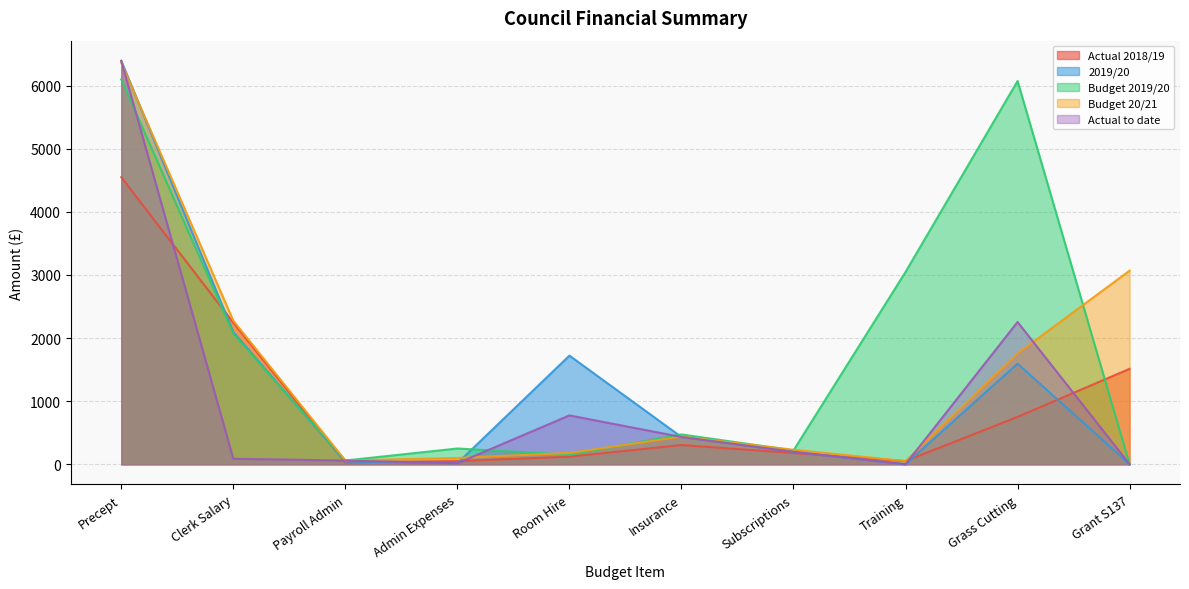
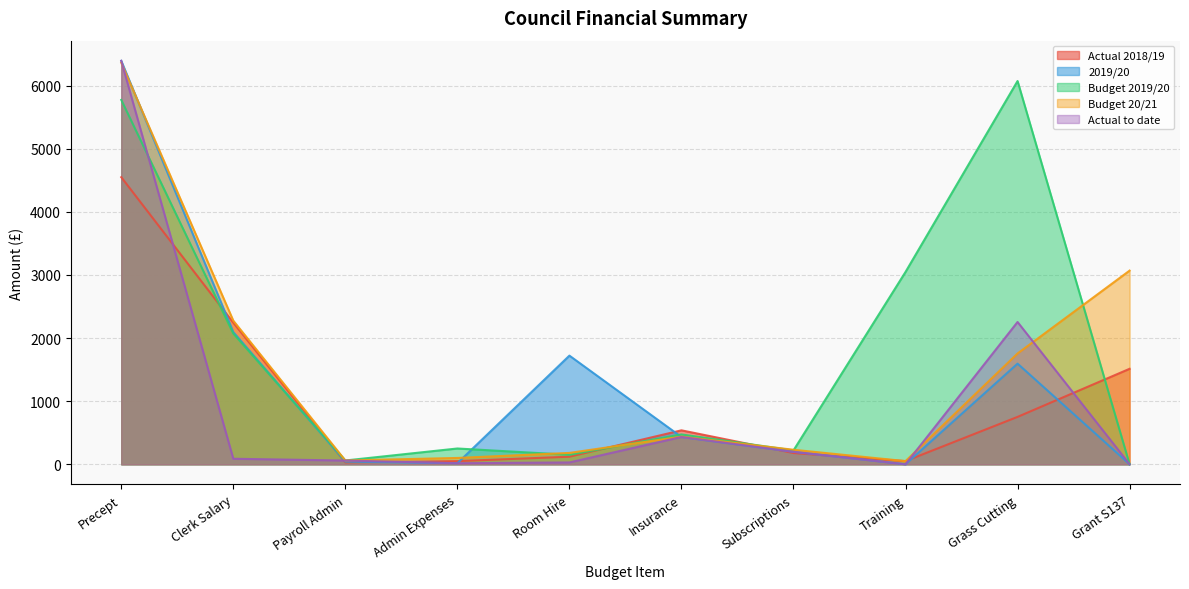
  {
    "Actual 2018/19": {
      "Precept": 4600,
-     "Insurance": 300,
+     "Insurance": 500,
      "Grass Cutting": 800,
      "Grant S137": 1500
    },
    "2019/20": {
      "Room Hire": 1700,
      "Grass Cutting": 1600
    },
    "Budget 2019/20": {
-     "Precept": 6100,
+     "Precept": 5800,
      "Admin Expenses": 300,
      "Training": 3000,
      "Grass Cutting": 6100
    },
    "Budget 20/21": {
      "Admin Expenses": 100,
      "Grass Cutting": 1800,
      "Grant S137": 3100
    },
    "Actual to date": {
      "Clerk Salary": 100,
-     "Room Hire": 800,
+     "Room Hire": 0,
      "Grass Cutting": 2300
    }
  }
